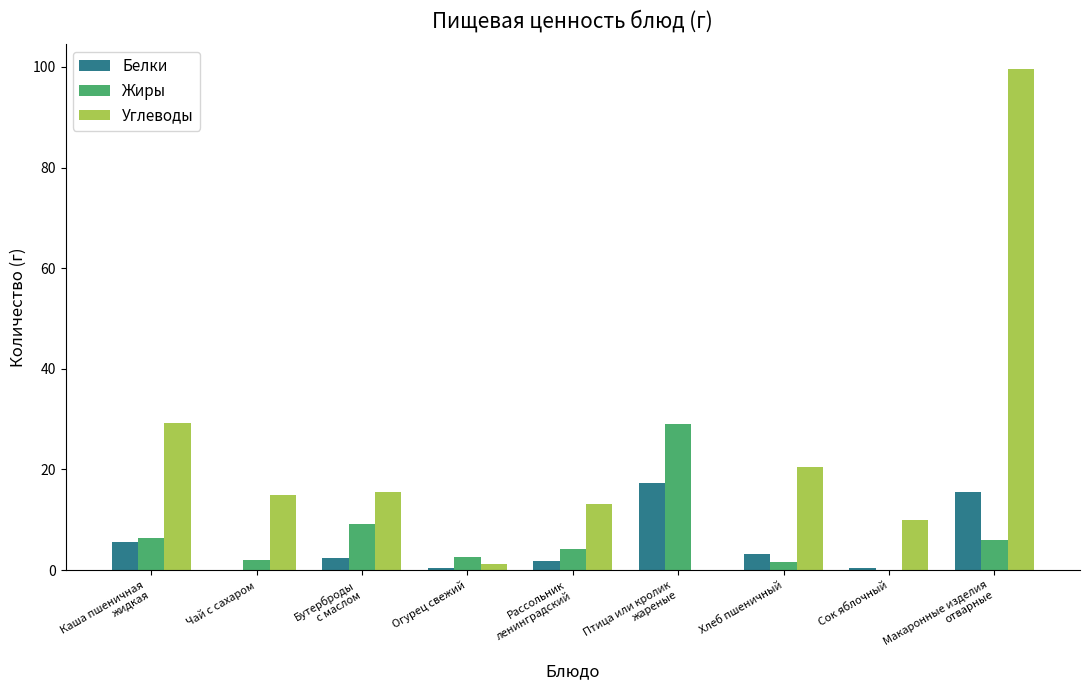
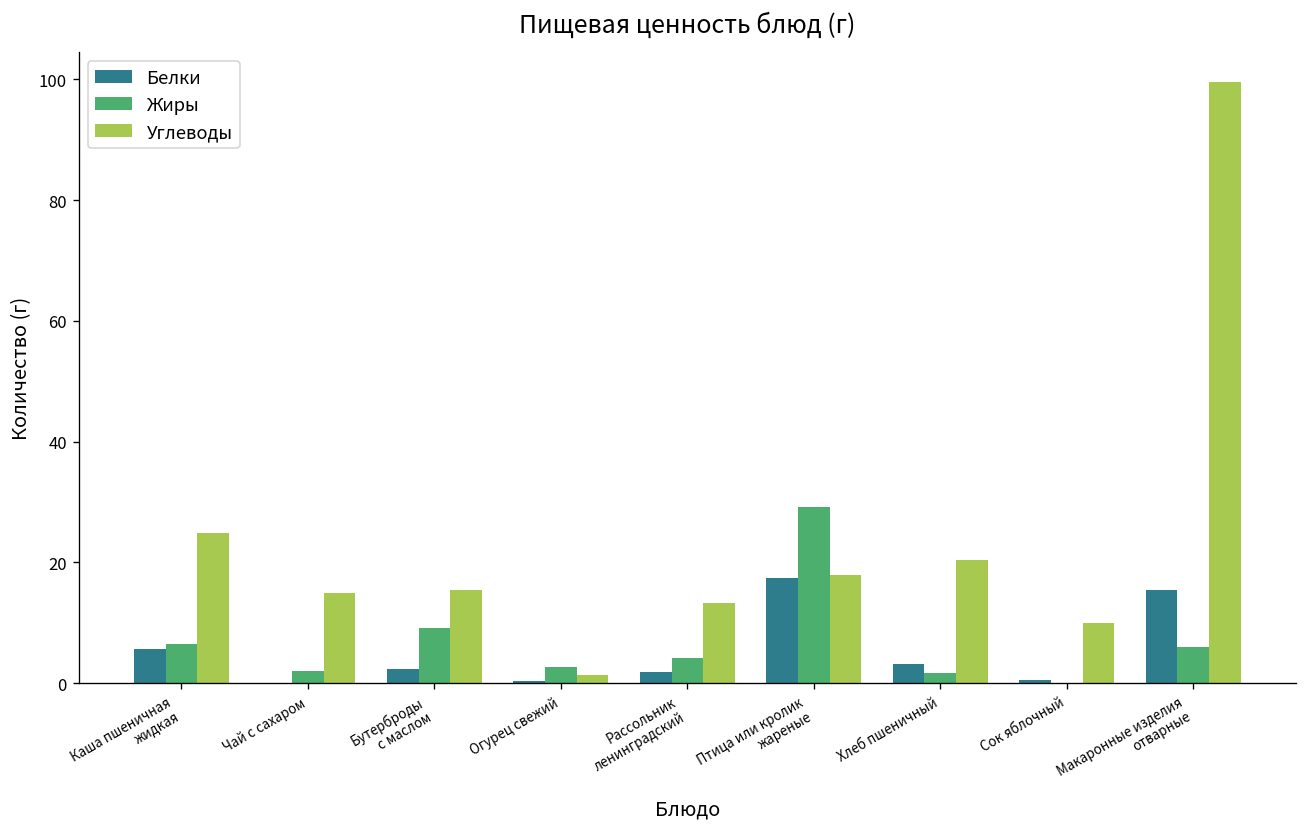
  {
    "Белки": {
      "Каша пшеничная жидкая": 6,
      "Чай с сахаром": 0,
      "Бутерброды с маслом": 2,
      "Рассольник ленинградский": 2,
      "Птица или кролик жареные": 17,
      "Хлеб пшеничный": 3,
      "Сок яблочный": 1,
      "Макаронные изделия отварные": 16
    },
    "Жиры": {
      "Каша пшеничная жидкая": 6,
      "Чай с сахаром": 2,
      "Бутерброды с маслом": 9,
      "Огурец свежий": 3,
      "Рассольник ленинградский": 4,
      "Птица или кролик жареные": 29,
      "Хлеб пшеничный": 2,
      "Макаронные изделия отварные": 6
    },
    "Углеводы": {
-     "Каша пшеничная жидкая": 29,
+     "Каша пшеничная жидкая": 25,
      "Чай с сахаром": 15,
      "Бутерброды с маслом": 16,
      "Огурец свежий": 1,
      "Рассольник ленинградский": 13,
-     "Птица или кролик жареные": 0,
+     "Птица или кролик жареные": 18,
      "Хлеб пшеничный": 20,
      "Сок яблочный": 10,
      "Макаронные изделия отварные": 100
    }
  }
